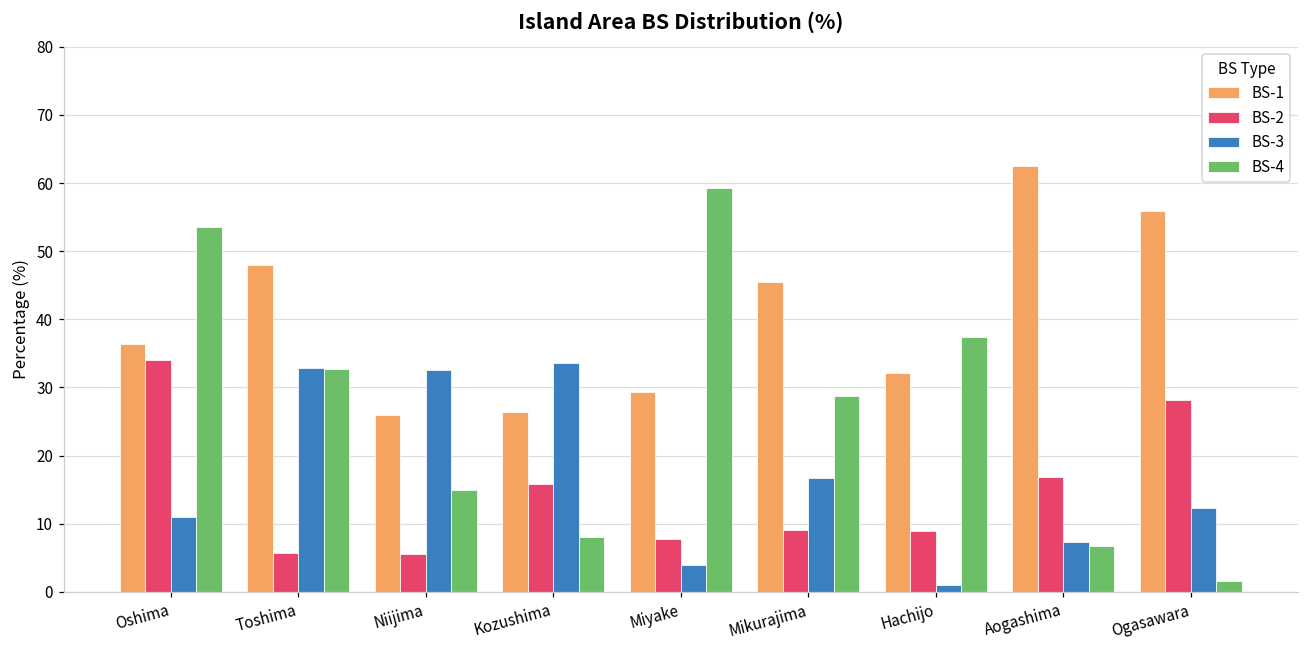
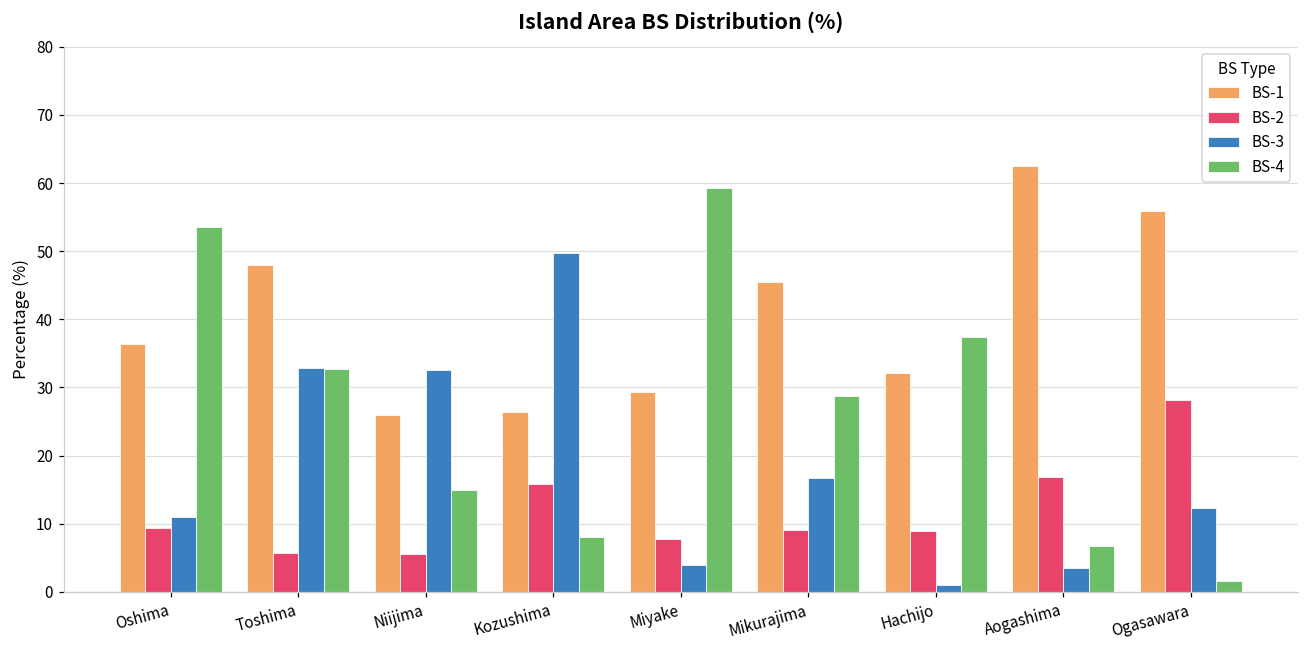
  {
    "BS-1": {
      "Oshima": 36,
      "Toshima": 48,
      "Niijima": 26,
      "Kozushima": 26,
      "Miyake": 29,
      "Mikurajima": 46,
      "Hachijo": 32,
      "Aogashima": 63,
      "Ogasawara": 56
    },
    "BS-2": {
-     "Oshima": 34,
+     "Oshima": 9,
      "Toshima": 6,
      "Niijima": 6,
      "Kozushima": 16,
      "Miyake": 8,
      "Mikurajima": 9,
      "Hachijo": 9,
      "Aogashima": 17,
      "Ogasawara": 28
    },
    "BS-3": {
      "Oshima": 11,
      "Toshima": 33,
      "Niijima": 33,
-     "Kozushima": 34,
+     "Kozushima": 50,
      "Miyake": 4,
      "Mikurajima": 17,
      "Hachijo": 1,
-     "Aogashima": 7,
+     "Aogashima": 4,
      "Ogasawara": 12
    },
    "BS-4": {
      "Oshima": 54,
      "Toshima": 33,
      "Niijima": 15,
      "Kozushima": 8,
      "Miyake": 59,
      "Mikurajima": 29,
      "Hachijo": 37,
      "Aogashima": 7,
      "Ogasawara": 2
    }
  }
